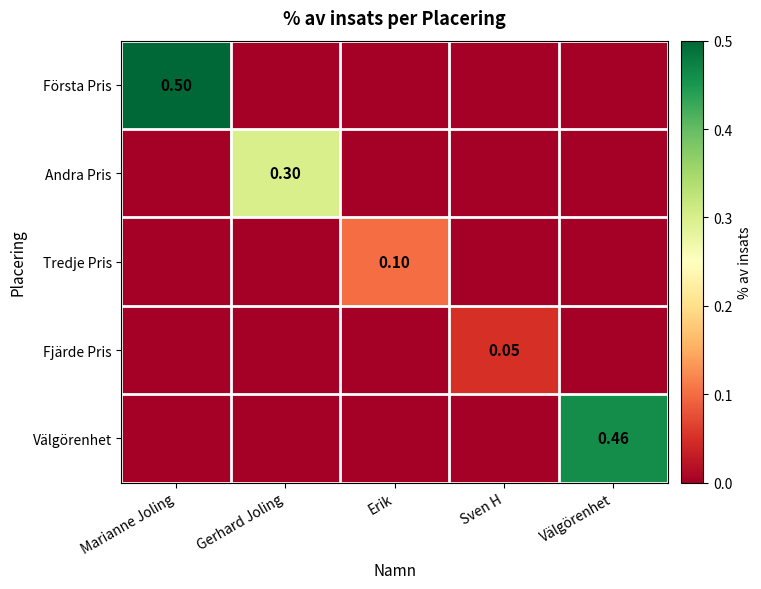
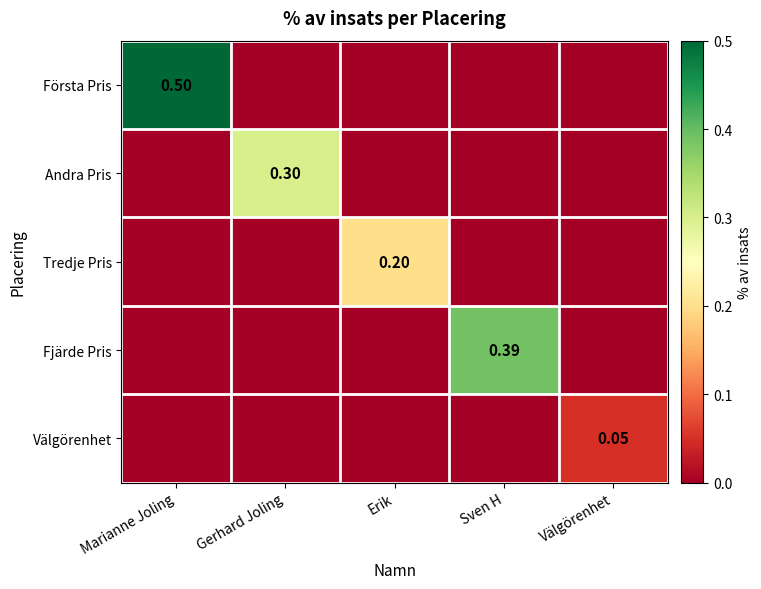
  {
    "Första Pris": {
      "Marianne Joling": 0.50
    },
    "Andra Pris": {
      "Gerhard Joling": 0.30
    },
    "Tredje Pris": {
-     "Erik": 0.10
+     "Erik": 0.20
    },
    "Fjärde Pris": {
-     "Sven H": 0.05
+     "Sven H": 0.39
    },
    "Välgörenhet": {
-     "Välgörenhet": 0.46
+     "Välgörenhet": 0.05
    }
  }
